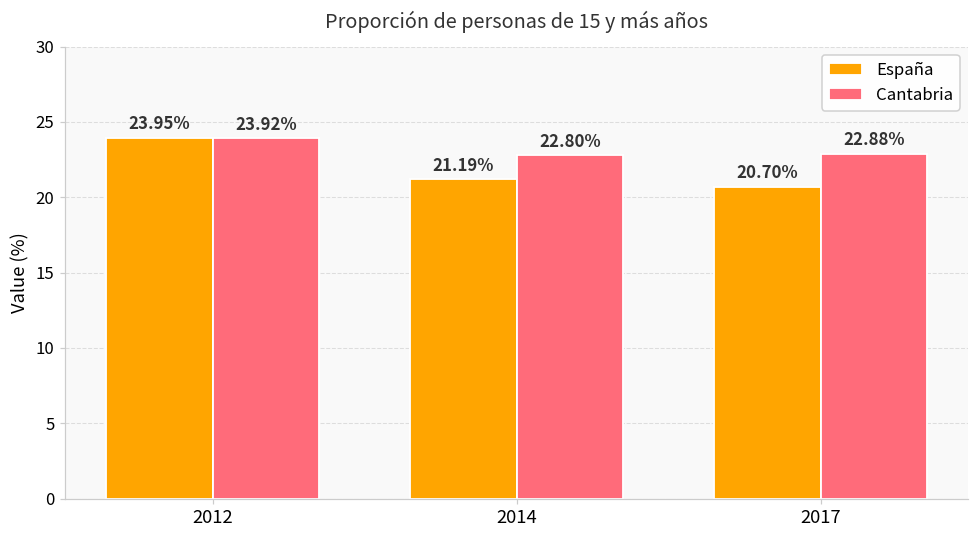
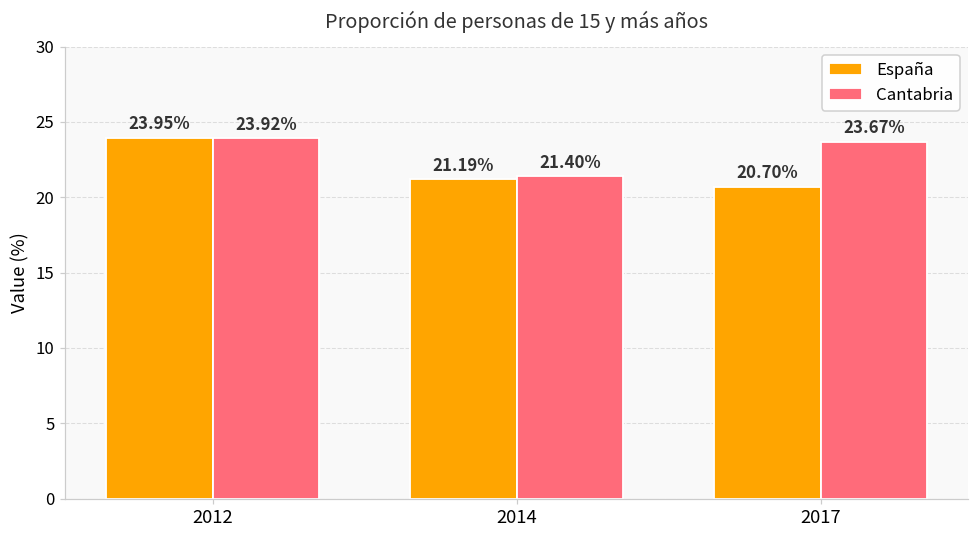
  {
    "España": {
      "2012": "23.95%",
      "2014": "21.19%",
      "2017": "20.70%"
    },
    "Cantabria": {
      "2012": "23.92%",
-     "2014": "22.80%",
-     "2017": "22.88%"
+     "2014": "21.40%",
+     "2017": "23.67%"
    }
  }
